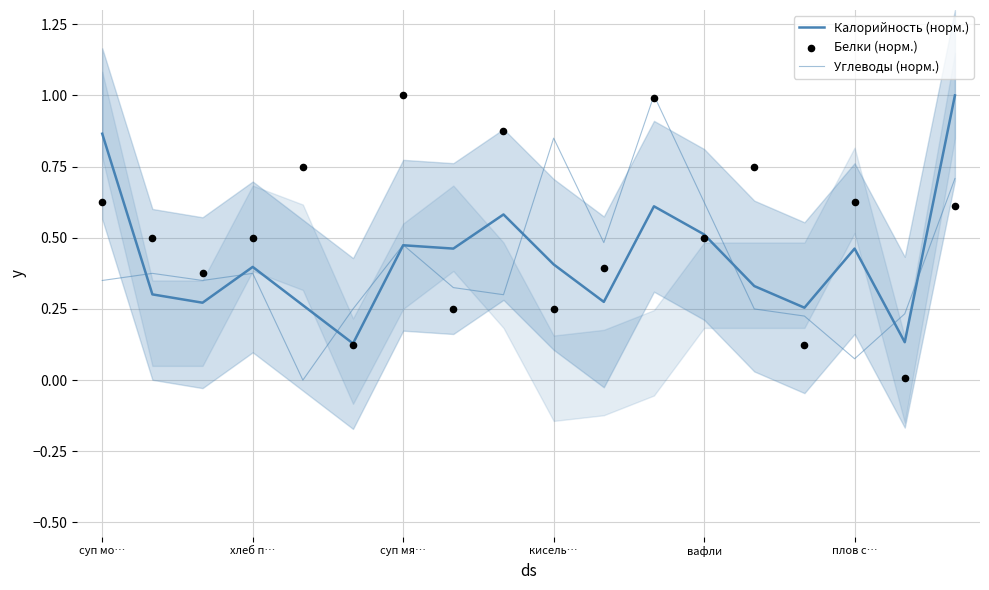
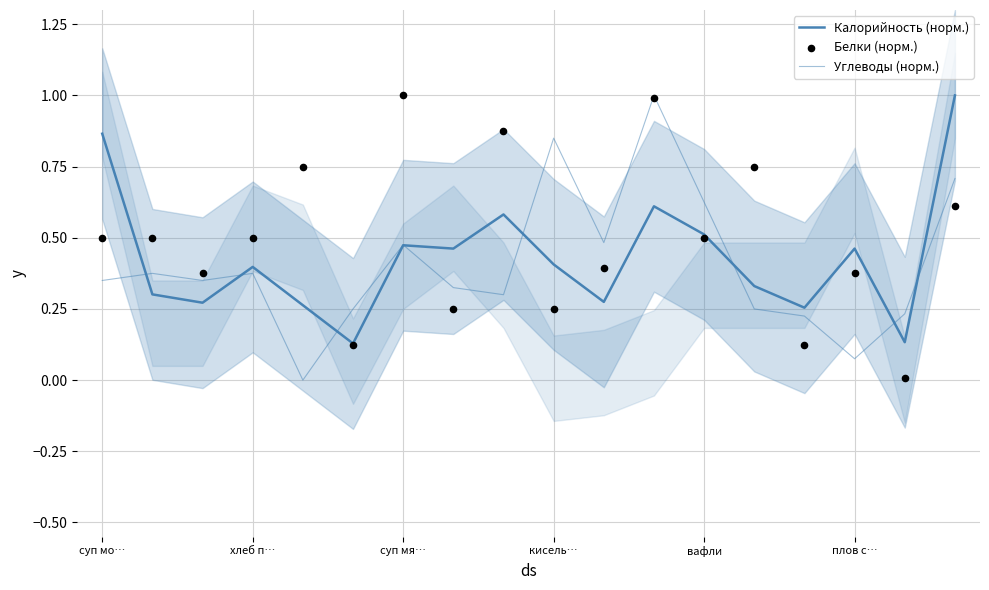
  {
    "Белки (норм.)": {
-     "суп мо…": 0.63,
-     "плов с…": 0.63
+     "суп мо…": 0.50,
+     "плов с…": 0.38
    }
  }
